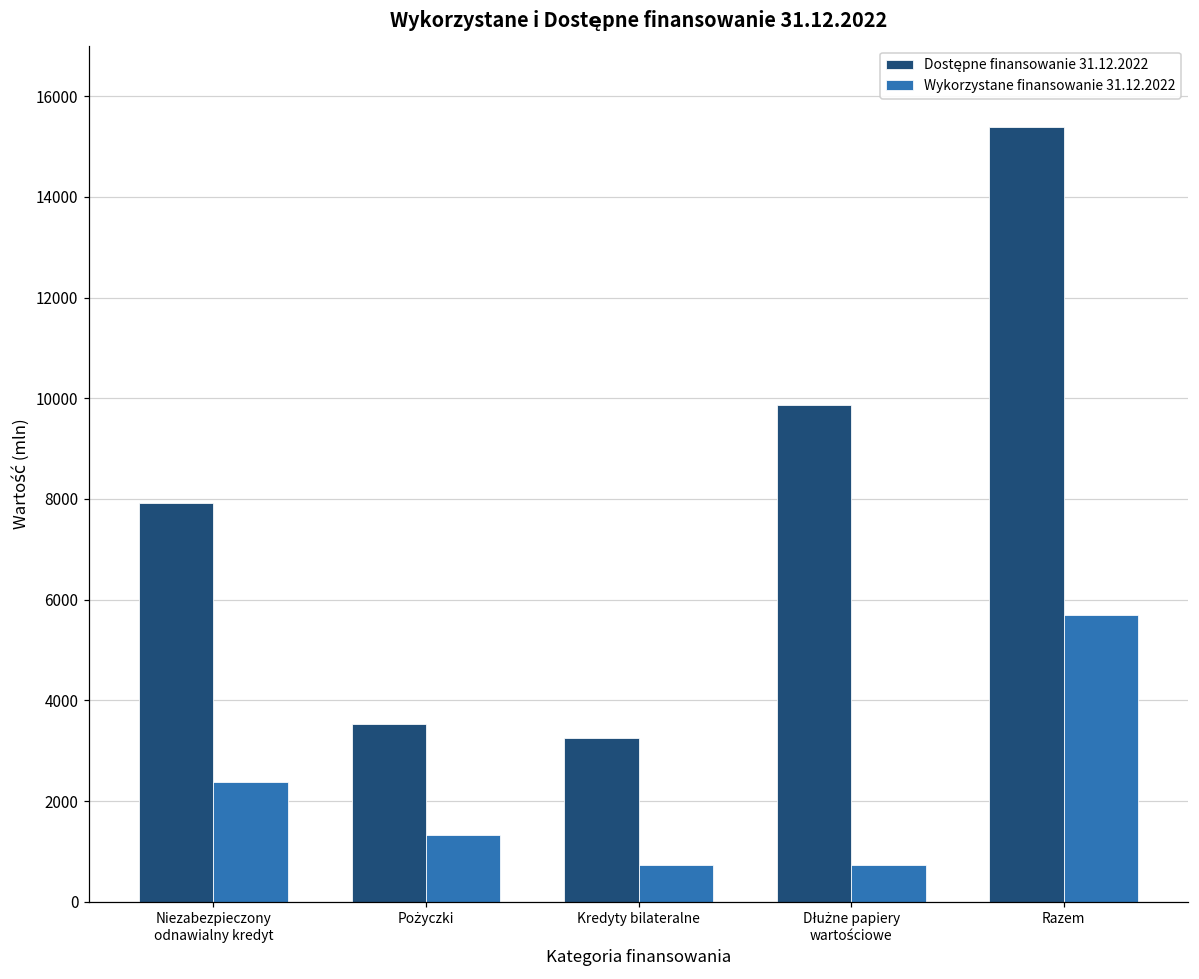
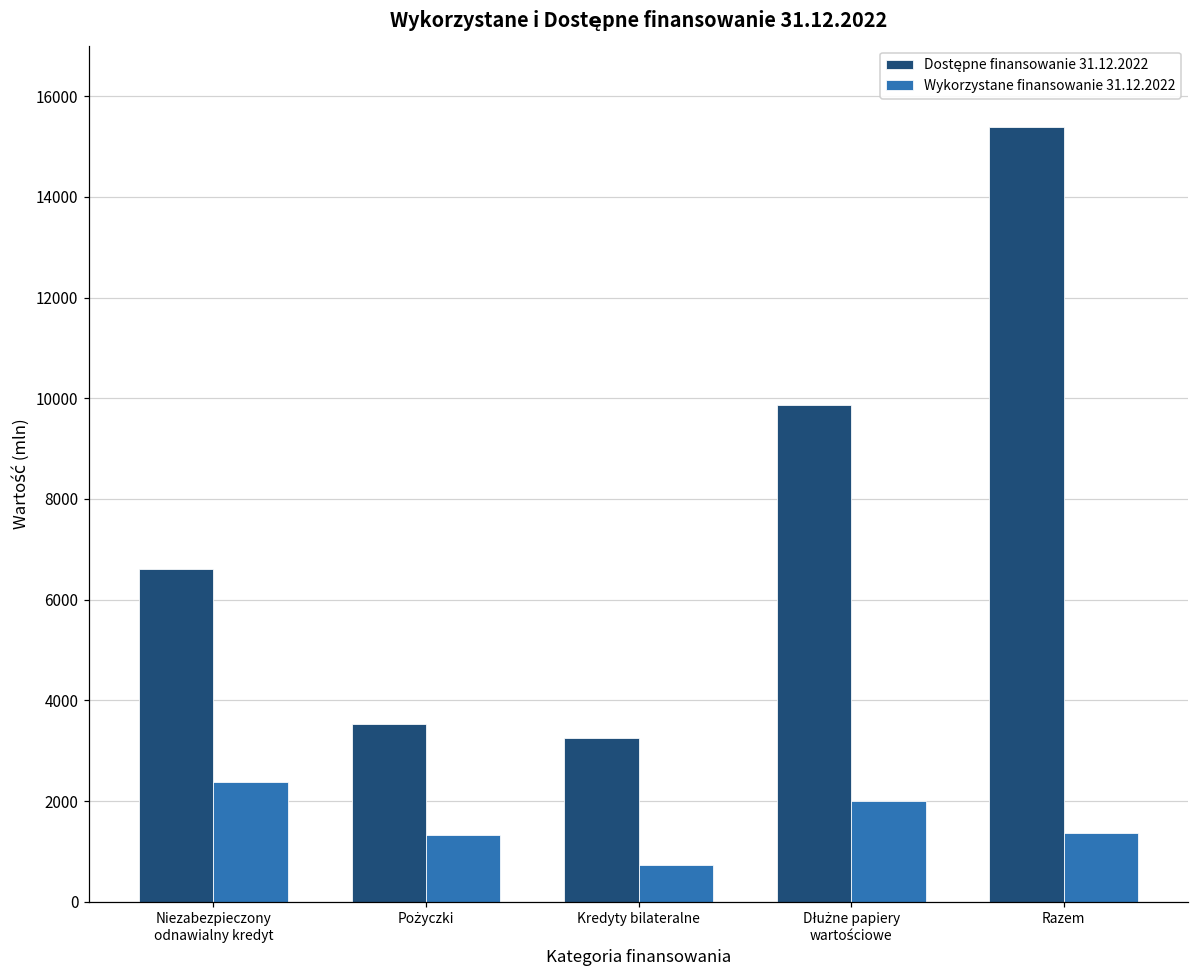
  {
    "Dostępne finansowanie 31.12.2022": {
-     "Niezabezpieczony odnawialny kredyt": 7900,
+     "Niezabezpieczony odnawialny kredyt": 6600,
      "Pożyczki": 3500,
      "Kredyty bilateralne": 3300,
      "Dłużne papiery wartościowe": 9900,
      "Razem": 15400
    },
    "Wykorzystane finansowanie 31.12.2022": {
      "Niezabezpieczony odnawialny kredyt": 2400,
      "Pożyczki": 1300,
      "Kredyty bilateralne": 700,
-     "Dłużne papiery wartościowe": 700,
-     "Razem": 5700
+     "Dłużne papiery wartościowe": 2000,
+     "Razem": 1400
    }
  }
